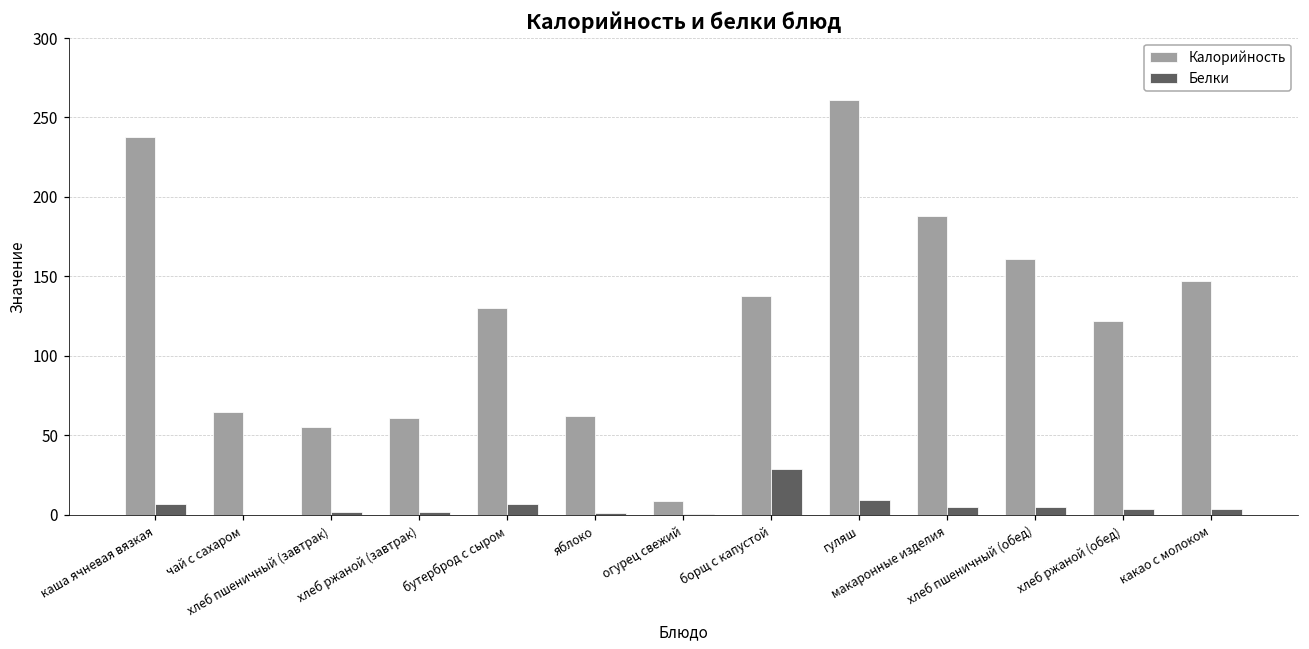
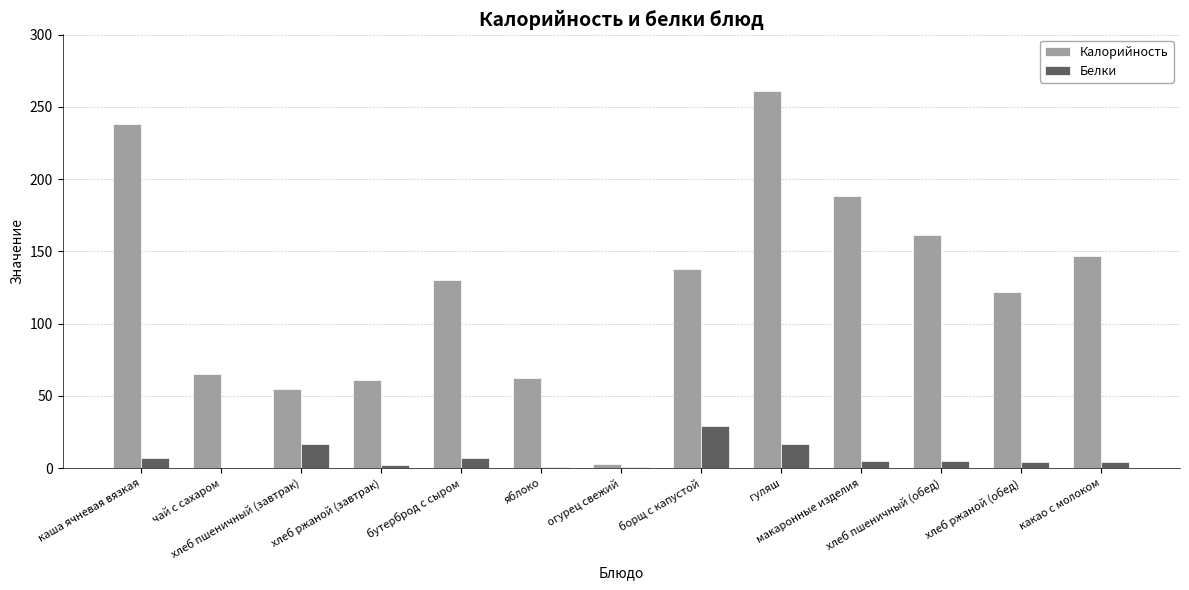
  {
    "Калорийность": {
      "каша ячневая вязкая": 238,
      "чай с сахаром": 65,
      "хлеб пшеничный (завтрак)": 55,
      "хлеб ржаной (завтрак)": 61,
      "бутерброд с сыром": 130,
      "яблоко": 62,
-     "огурец свежий": 9,
+     "огурец свежий": 3,
      "борщ с капустой": 138,
      "гуляш": 261,
      "макаронные изделия": 188,
      "хлеб пшеничный (обед)": 161,
      "хлеб ржаной (обед)": 122,
      "какао с молоком": 147
    },
    "Белки": {
      "каша ячневая вязкая": 7,
      "чай с сахаром": 0,
-     "хлеб пшеничный (завтрак)": 2,
+     "хлеб пшеничный (завтрак)": 17,
      "хлеб ржаной (завтрак)": 2,
      "бутерброд с сыром": 7,
      "борщ с капустой": 29,
-     "гуляш": 9,
+     "гуляш": 17,
      "макаронные изделия": 5,
      "хлеб пшеничный (обед)": 5,
      "хлеб ржаной (обед)": 4,
      "какао с молоком": 4
    }
  }
